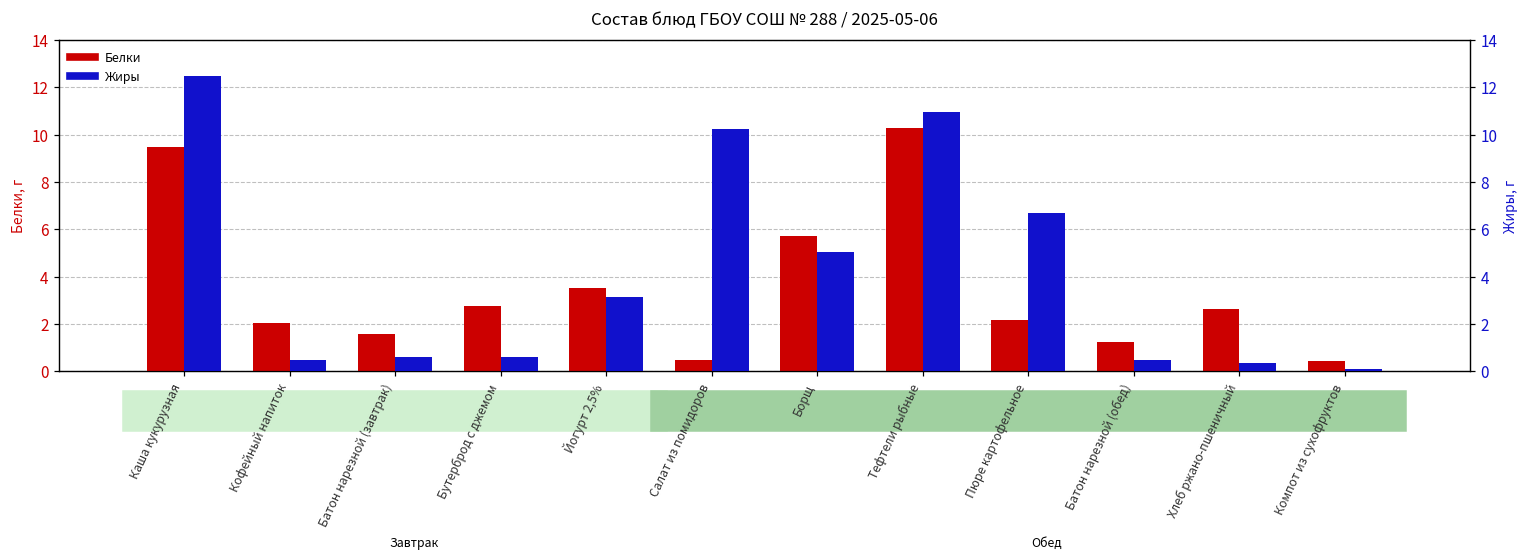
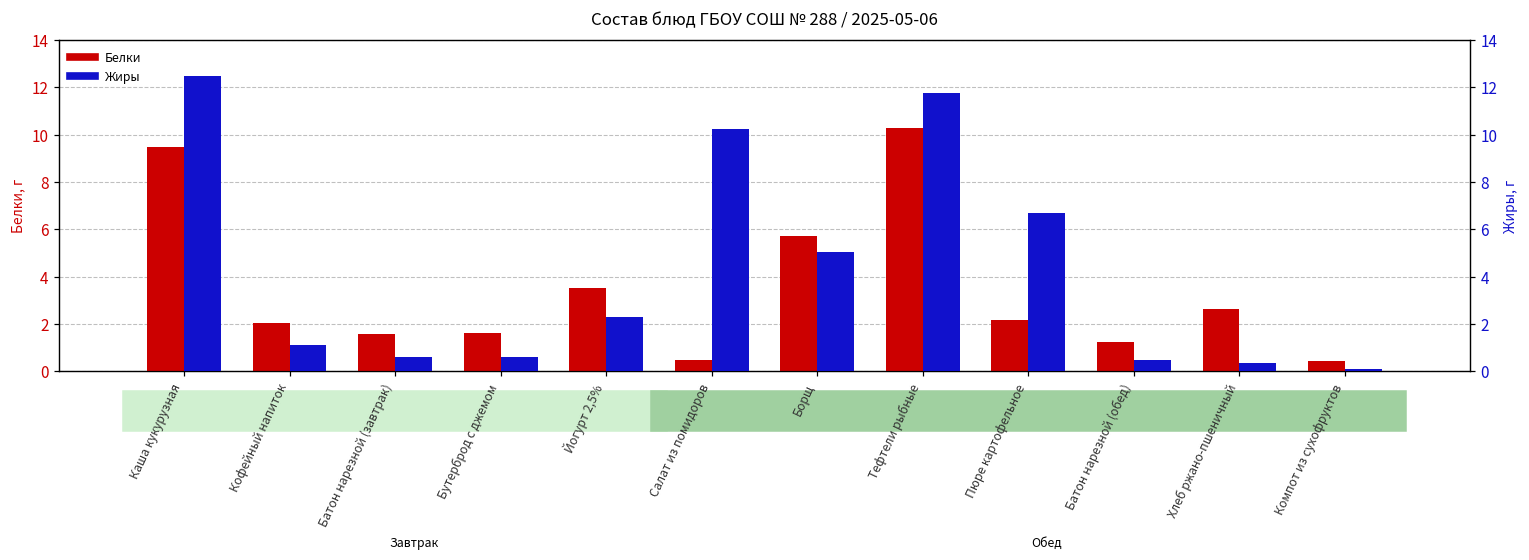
  {
    "Белки": {
      "Каша кукурузная": 9.5,
      "Кофейный напиток": 2.0,
      "Батон нарезной (завтрак)": 1.6,
-     "Бутерброд с джемом": 2.8,
+     "Бутерброд с джемом": 1.6,
      "Йогурт 2,5%": 3.5,
      "Салат из помидоров": 0.5,
      "Борщ": 5.7,
      "Тефтели рыбные": 10.3,
      "Пюре картофельное": 2.2,
      "Батон нарезной (обед)": 1.3,
      "Хлеб ржано-пшеничный": 2.7,
      "Компот из сухофруктов": 0.4
    },
    "Жиры": {
      "Каша кукурузная": 12.5,
-     "Кофейный напиток": 0.5,
+     "Кофейный напиток": 1.1,
      "Батон нарезной (завтрак)": 0.6,
      "Бутерброд с джемом": 0.6,
-     "Йогурт 2,5%": 3.1,
+     "Йогурт 2,5%": 2.3,
      "Салат из помидоров": 10.3,
      "Борщ": 5.1,
-     "Тефтели рыбные": 11.0,
+     "Тефтели рыбные": 11.8,
      "Пюре картофельное": 6.7,
      "Батон нарезной (обед)": 0.5,
      "Хлеб ржано-пшеничный": 0.4
    }
  }
